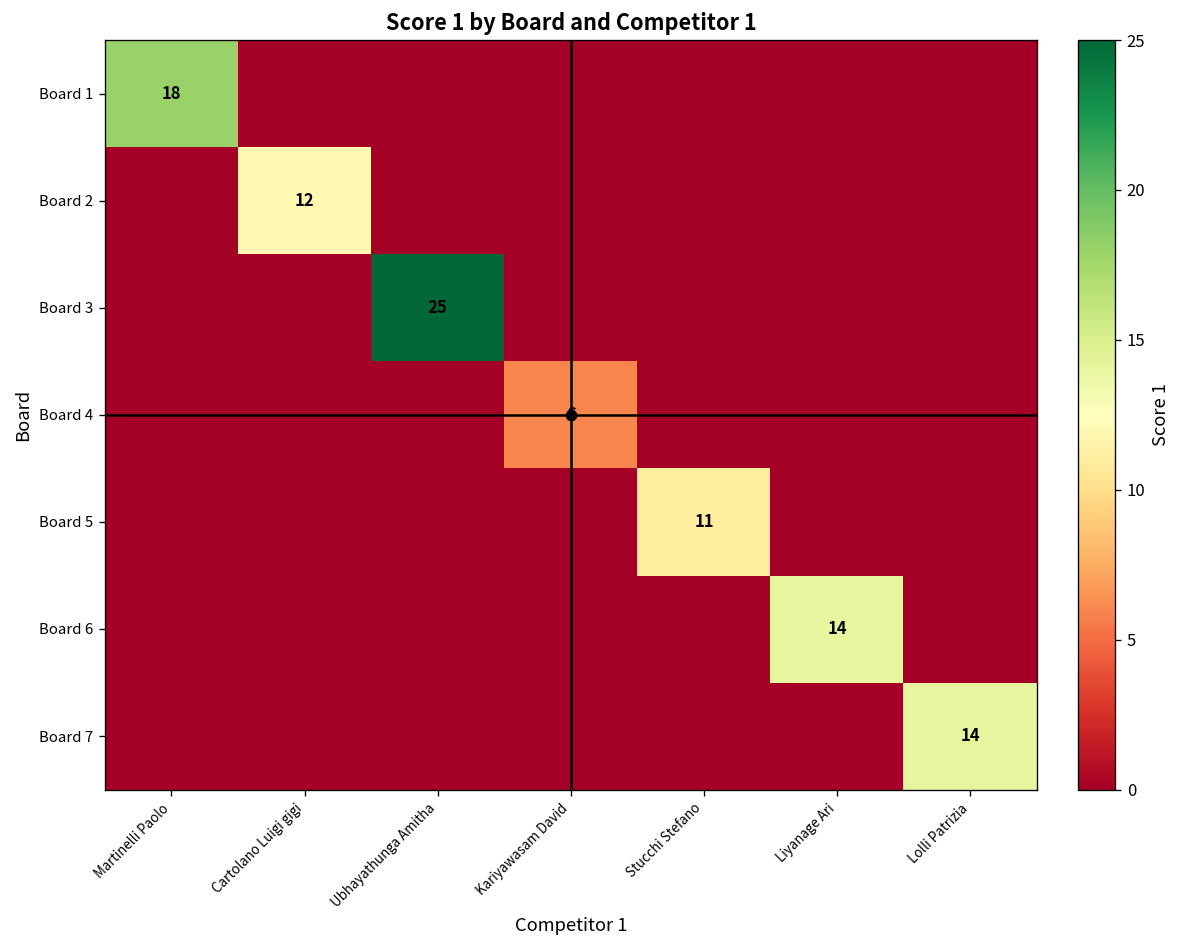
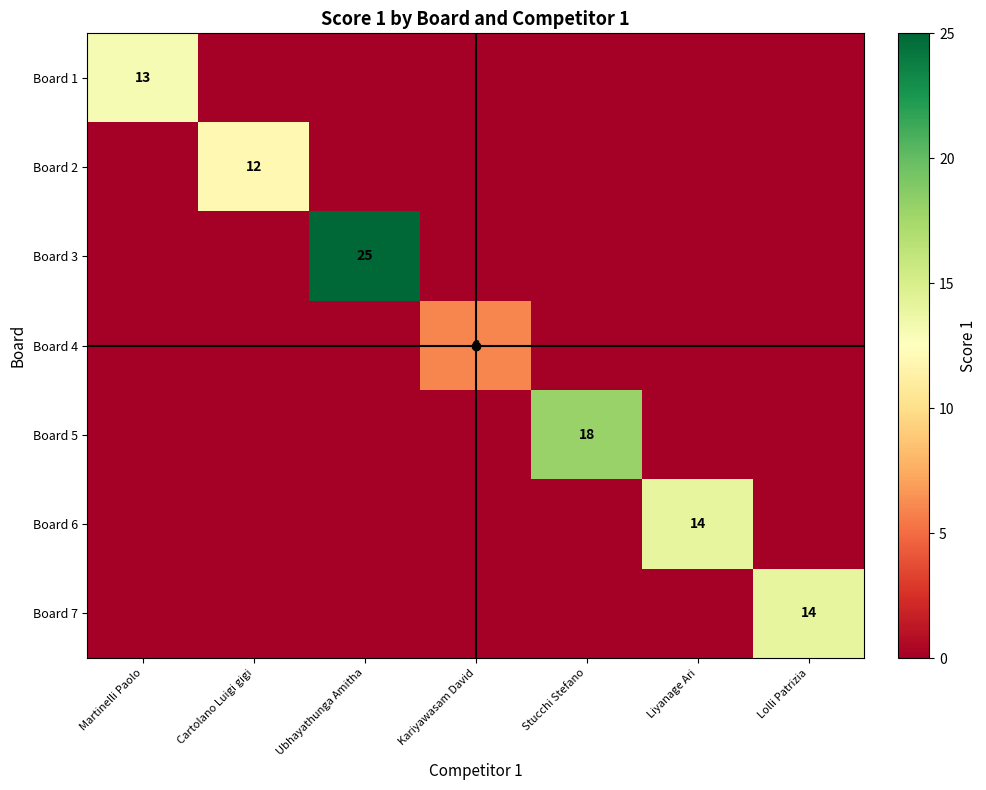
  {
    "Board 1": {
-     "Martinelli Paolo": 18
+     "Martinelli Paolo": 13
    },
    "Board 2": {
      "Cartolano Luigi gigi": 12
    },
    "Board 3": {
      "Ubhayathunga Amitha": 25
    },
    "Board 5": {
-     "Stucchi Stefano": 11
+     "Stucchi Stefano": 18
    },
    "Board 6": {
      "Liyanage Ari": 14
    },
    "Board 7": {
      "Lolli Patrizia": 14
    }
  }
